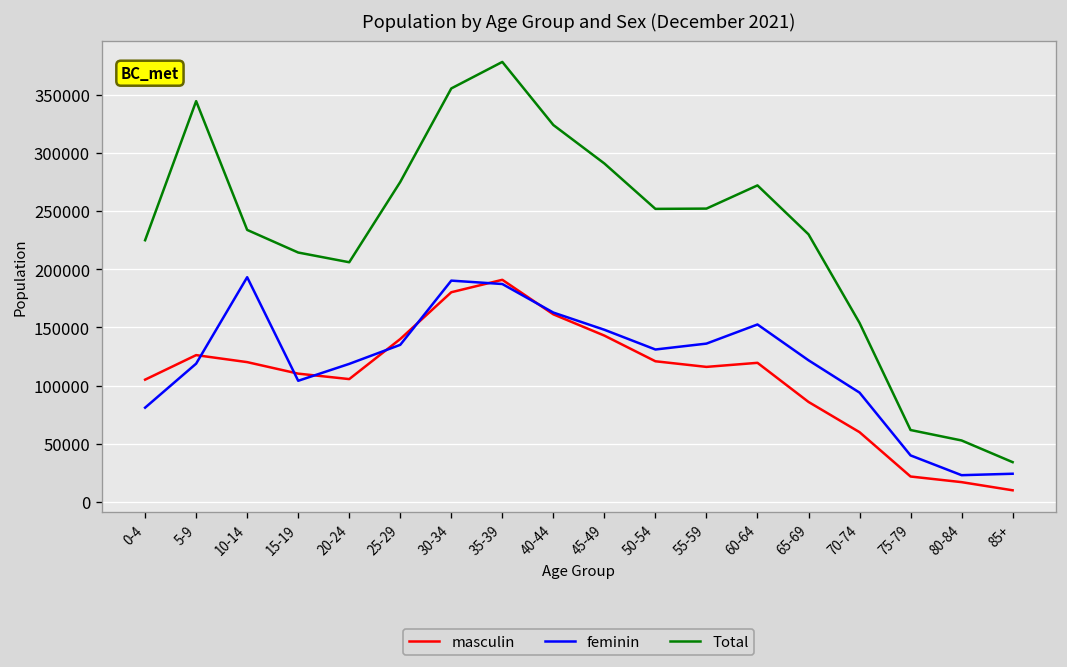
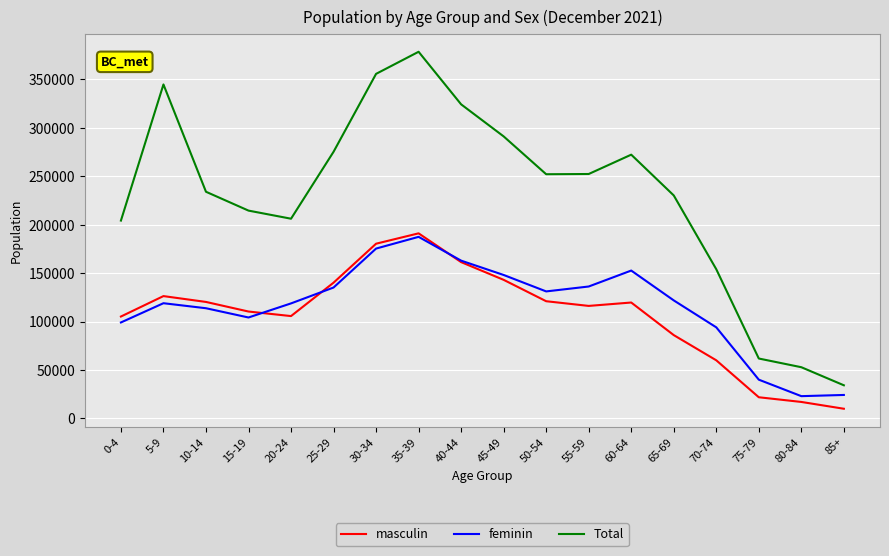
  {
    "masculin": {
      "0-4": 110000,
      "5-9": 130000,
      "10-14": 120000,
      "15-19": 110000,
      "20-24": 110000,
      "25-29": 140000,
      "30-34": 180000,
      "35-39": 190000,
      "45-49": 140000,
      "50-54": 120000,
      "55-59": 120000,
      "60-64": 120000,
      "65-69": 90000,
      "70-74": 60000,
      "75-79": 20000,
      "80-84": 20000,
      "85+": 10000
    },
    "feminin": {
-     "0-4": 80000,
+     "0-4": 100000,
      "5-9": 120000,
-     "10-14": 190000,
+     "10-14": 110000,
      "15-19": 100000,
      "20-24": 120000,
      "25-29": 140000,
-     "30-34": 190000,
+     "30-34": 180000,
      "35-39": 190000,
      "45-49": 150000,
      "50-54": 130000,
      "55-59": 140000,
      "60-64": 150000,
      "65-69": 120000,
      "70-74": 90000,
      "75-79": 40000,
      "80-84": 20000,
      "85+": 20000
    },
    "Total": {
-     "0-4": 230000,
+     "0-4": 200000,
      "5-9": 340000,
      "10-14": 230000,
      "15-19": 210000,
      "20-24": 210000,
      "25-29": 280000,
      "30-34": 360000,
      "35-39": 380000,
      "40-44": 320000,
      "45-49": 290000,
      "50-54": 250000,
      "55-59": 250000,
      "60-64": 270000,
      "65-69": 230000,
      "70-74": 150000,
      "75-79": 60000,
      "80-84": 50000,
      "85+": 30000
    }
  }
